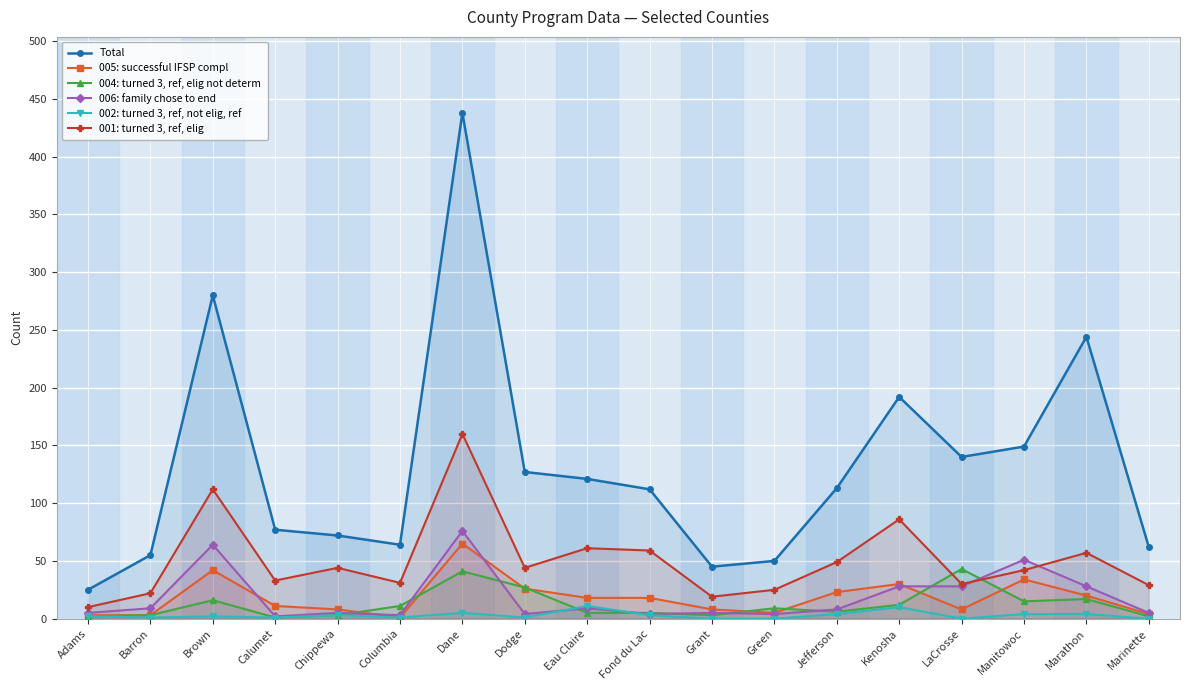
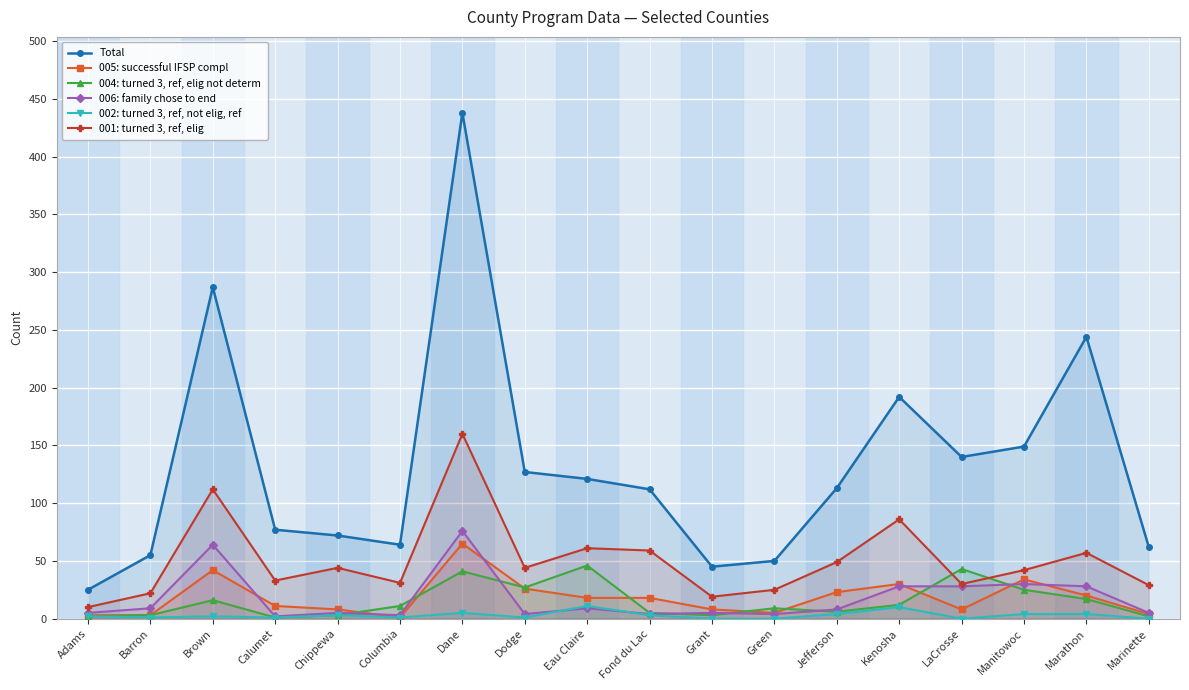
  {
    "Total": {
      "Adams": 25,
      "Barron": 55,
-     "Brown": 280,
+     "Brown": 287,
      "Calumet": 77,
      "Chippewa": 72,
      "Columbia": 64,
      "Dane": 438,
      "Dodge": 127,
      "Eau Claire": 121,
      "Fond du Lac": 112,
      "Grant": 45,
      "Green": 50,
      "Jefferson": 113,
      "Kenosha": 192,
      "LaCrosse": 140,
      "Manitowoc": 149,
      "Marathon": 244,
      "Marinette": 62
    },
    "004: turned 3, ref, elig not determ": {
      "Brown": 16,
      "Columbia": 11,
      "Dane": 41,
-     "Eau Claire": 5,
+     "Eau Claire": 46,
      "Green": 9,
      "LaCrosse": 43,
-     "Manitowoc": 15,
+     "Manitowoc": 25,
      "Marathon": 17
    },
    "006: family chose to end": {
      "Barron": 9,
      "Brown": 64,
      "Dane": 76,
      "Dodge": 4,
-     "Manitowoc": 51,
+     "Manitowoc": 30,
      "Marathon": 28
    },
    "002: turned 3, ref, not elig, ref": {
      "Brown": 2,
      "Dane": 5,
      "Dodge": 1,
      "Grant": 0,
      "Green": 0,
      "LaCrosse": 0,
      "Manitowoc": 4,
      "Marathon": 4
    }
  }
